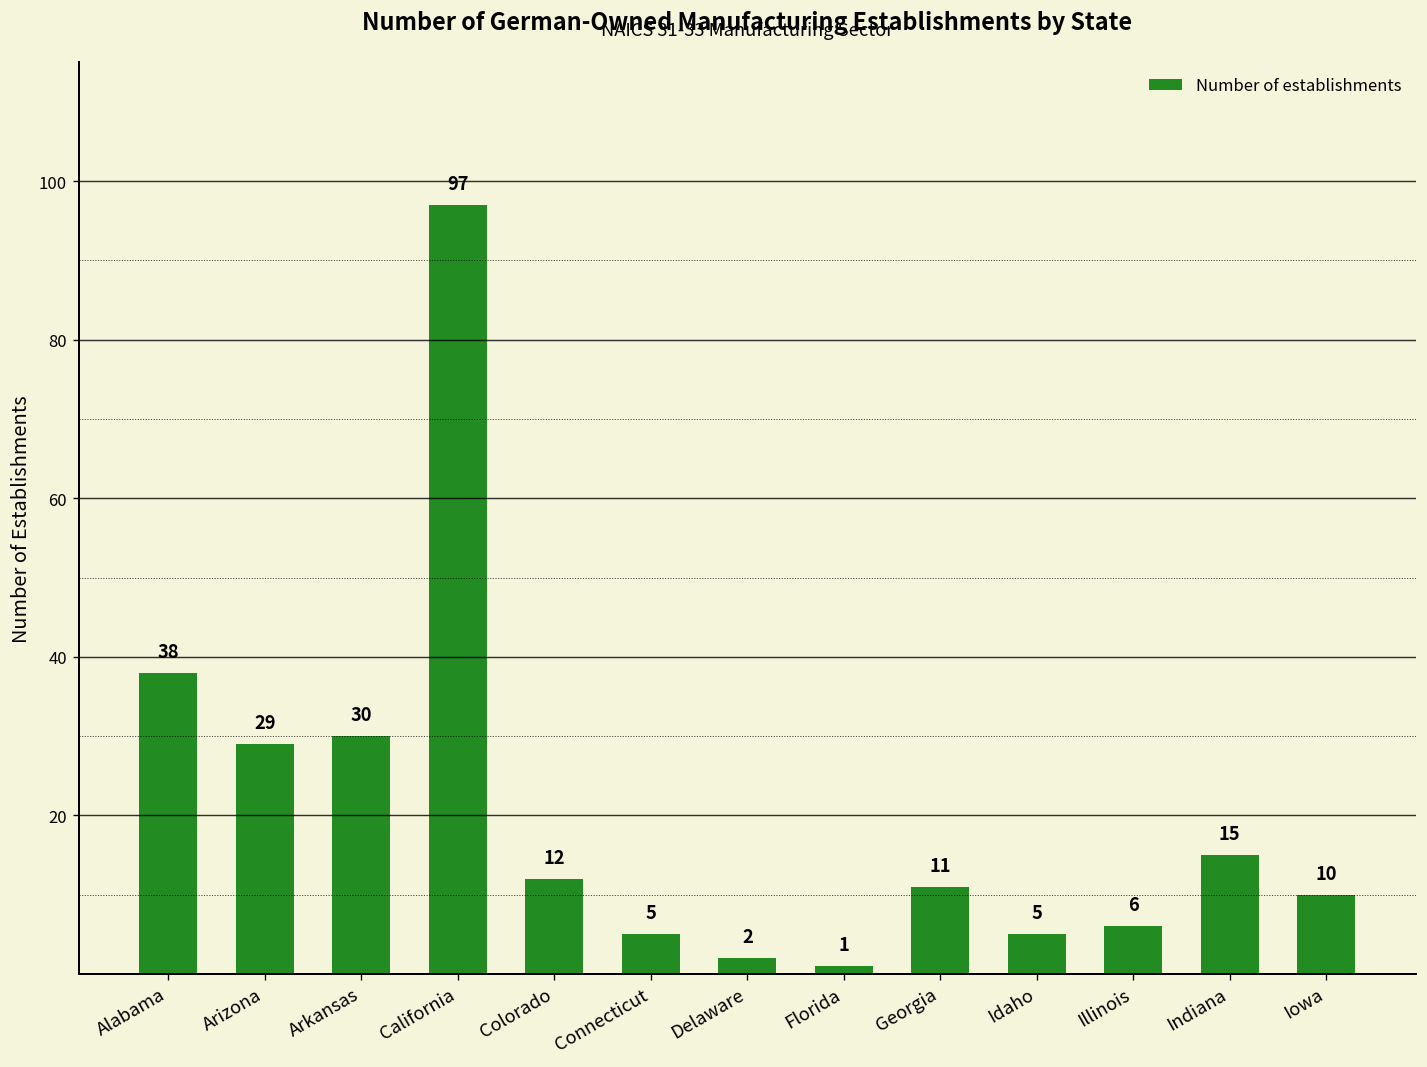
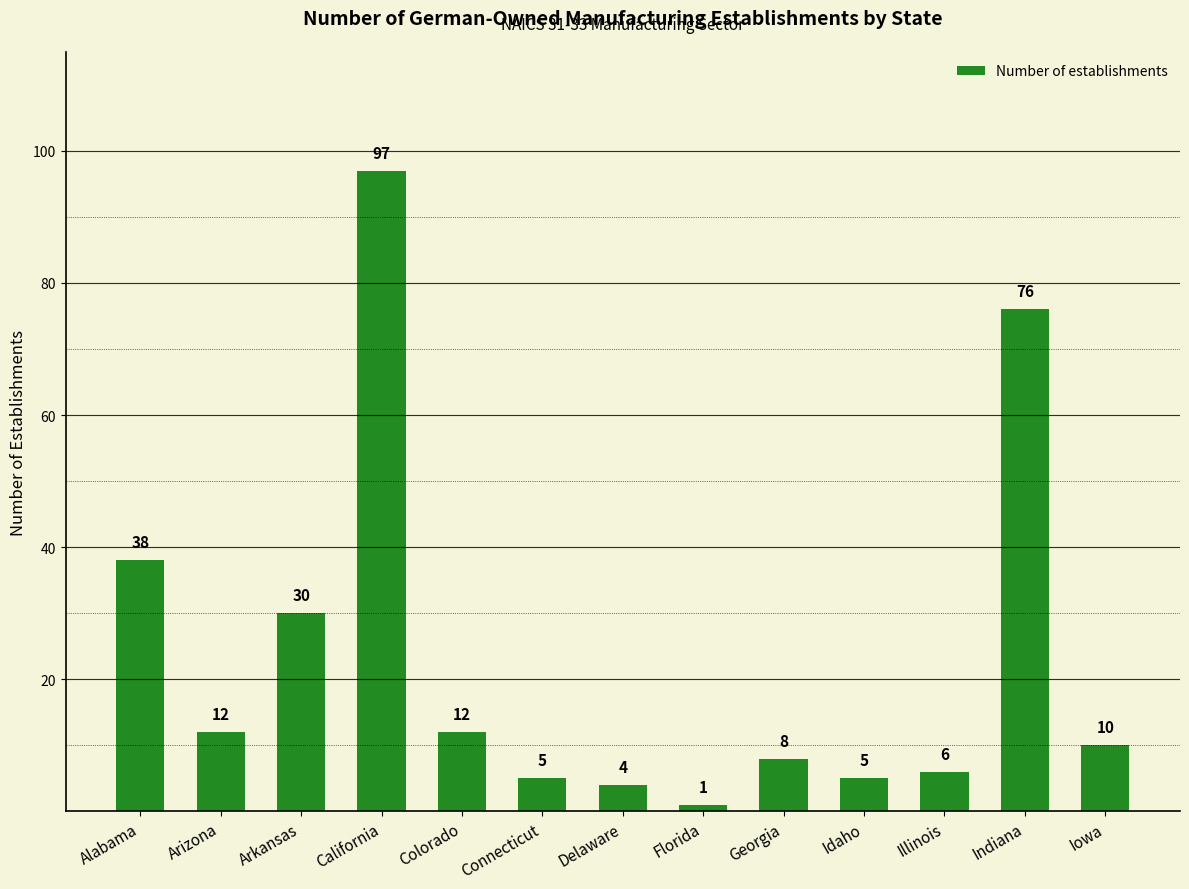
  {
    "Alabama": 38,
-   "Arizona": 29,
+   "Arizona": 12,
    "Arkansas": 30,
    "California": 97,
    "Colorado": 12,
    "Connecticut": 5,
-   "Delaware": 2,
+   "Delaware": 4,
    "Florida": 1,
-   "Georgia": 11,
+   "Georgia": 8,
    "Idaho": 5,
    "Illinois": 6,
-   "Indiana": 15,
+   "Indiana": 76,
    "Iowa": 10
  }
